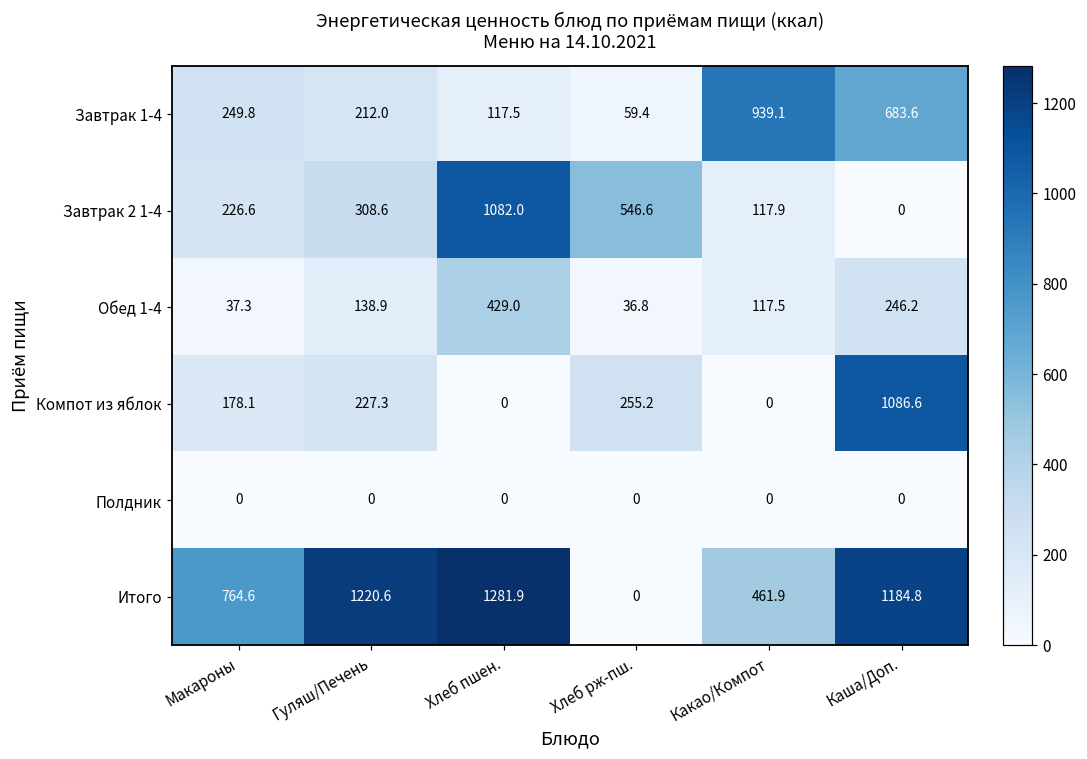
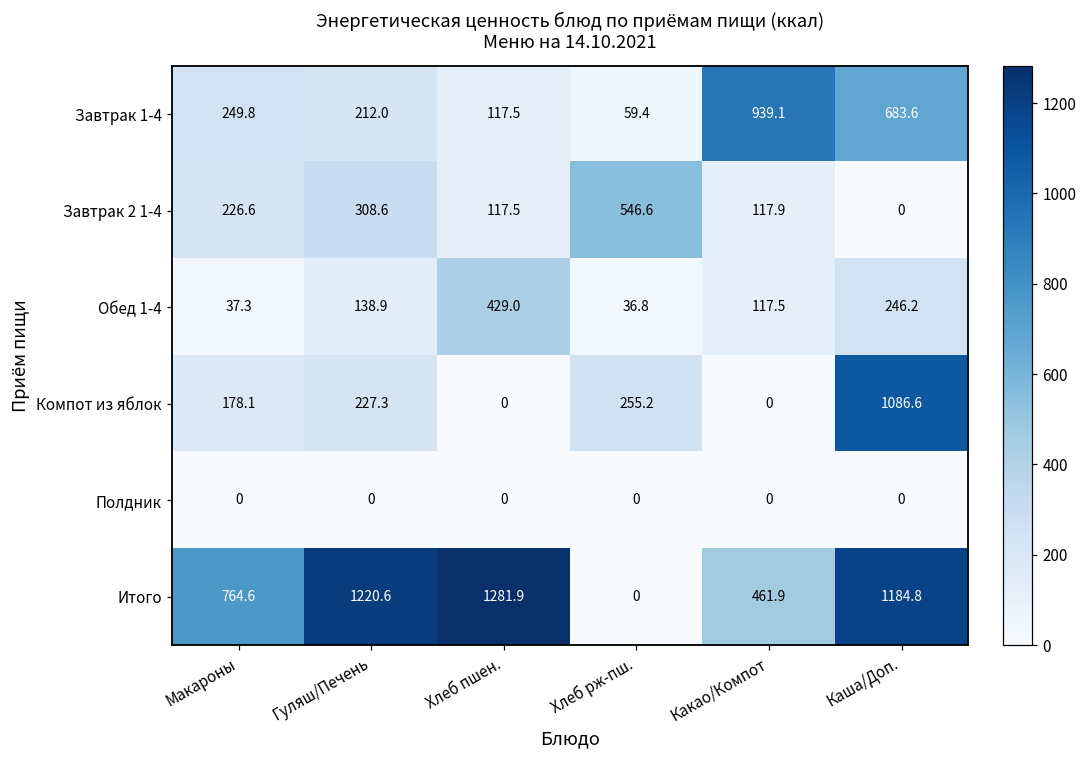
  {
    "Завтрак 1-4": {
      "Макароны": 249.8,
      "Гуляш/Печень": 212.0,
      "Хлеб пшен.": 117.5,
      "Хлеб рж-пш.": 59.4,
      "Какао/Компот": 939.1,
      "Каша/Доп.": 683.6
    },
    "Завтрак 2 1-4": {
      "Макароны": 226.6,
      "Гуляш/Печень": 308.6,
-     "Хлеб пшен.": 1082.0,
+     "Хлеб пшен.": 117.5,
      "Хлеб рж-пш.": 546.6,
      "Какао/Компот": 117.9,
      "Каша/Доп.": 0
    },
    "Обед 1-4": {
      "Макароны": 37.3,
      "Гуляш/Печень": 138.9,
      "Хлеб пшен.": 429.0,
      "Хлеб рж-пш.": 36.8,
      "Какао/Компот": 117.5,
      "Каша/Доп.": 246.2
    },
    "Компот из яблок": {
      "Макароны": 178.1,
      "Гуляш/Печень": 227.3,
      "Хлеб пшен.": 0,
      "Хлеб рж-пш.": 255.2,
      "Какао/Компот": 0,
      "Каша/Доп.": 1086.6
    },
    "Полдник": {
      "Макароны": 0,
      "Гуляш/Печень": 0,
      "Хлеб пшен.": 0,
      "Хлеб рж-пш.": 0,
      "Какао/Компот": 0,
      "Каша/Доп.": 0
    },
    "Итого": {
      "Макароны": 764.6,
      "Гуляш/Печень": 1220.6,
      "Хлеб пшен.": 1281.9,
      "Хлеб рж-пш.": 0,
      "Какао/Компот": 461.9,
      "Каша/Доп.": 1184.8
    }
  }
